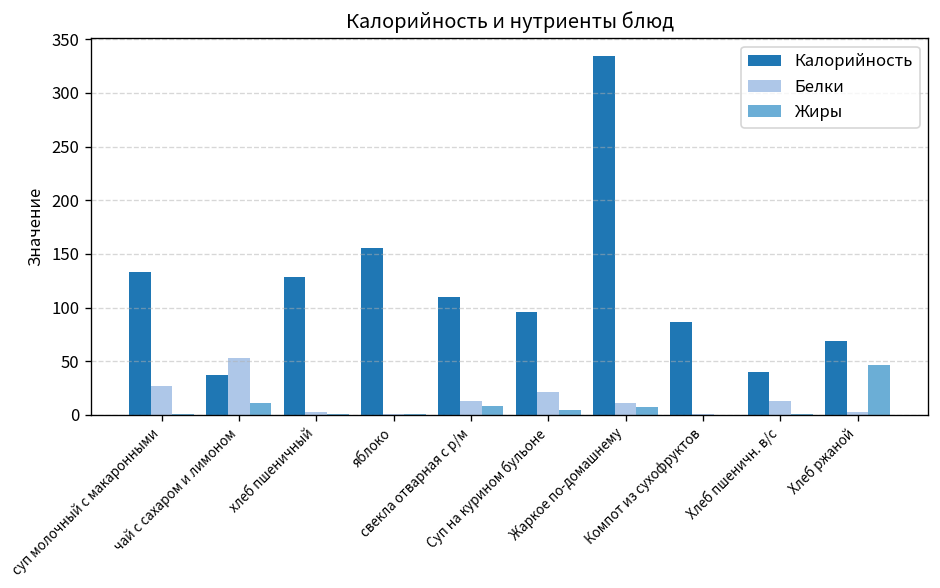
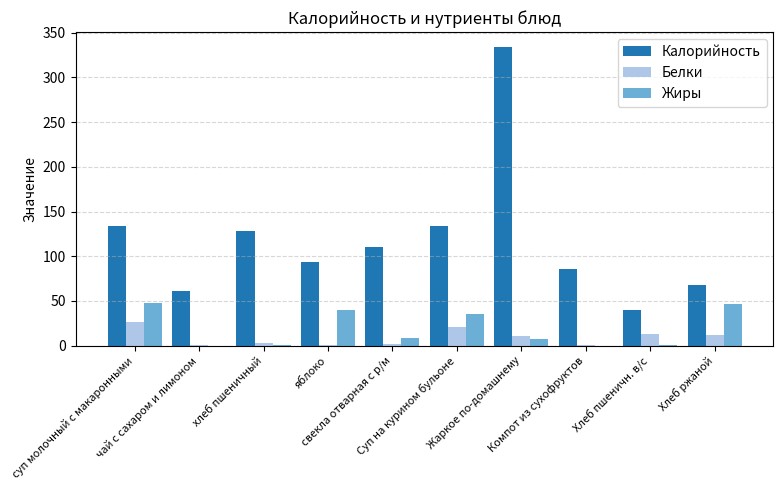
  {
    "Калорийность": {
      "суп молочный с макаронными": 130,
-     "чай с сахаром и лимоном": 40,
+     "чай с сахаром и лимоном": 60,
      "хлеб пшеничный": 130,
-     "яблоко": 160,
+     "яблоко": 90,
      "свекла отварная с р/м": 110,
-     "Суп на курином бульоне": 100,
+     "Суп на курином бульоне": 130,
      "Жаркое по-домашнему": 330,
      "Компот из сухофруктов": 90,
      "Хлеб пшеничн. в/с": 40,
      "Хлеб ржаной": 70
    },
    "Белки": {
      "суп молочный с макаронными": 30,
-     "чай с сахаром и лимоном": 50,
+     "чай с сахаром и лимоном": 0,
      "хлеб пшеничный": 0,
-     "свекла отварная с р/м": 10,
+     "свекла отварная с р/м": 0,
      "Суп на курином бульоне": 20,
      "Жаркое по-домашнему": 10,
      "Хлеб пшеничн. в/с": 10,
-     "Хлеб ржаной": 0
+     "Хлеб ржаной": 10
    },
    "Жиры": {
-     "суп молочный с макаронными": 0,
-     "чай с сахаром и лимоном": 10,
-     "яблоко": 0,
+     "суп молочный с макаронными": 50,
+     "чай с сахаром и лимоном": 0,
+     "яблоко": 40,
      "свекла отварная с р/м": 10,
-     "Суп на курином бульоне": 0,
+     "Суп на курином бульоне": 40,
      "Жаркое по-домашнему": 10,
      "Компот из сухофруктов": 0,
      "Хлеб ржаной": 50
    }
  }
